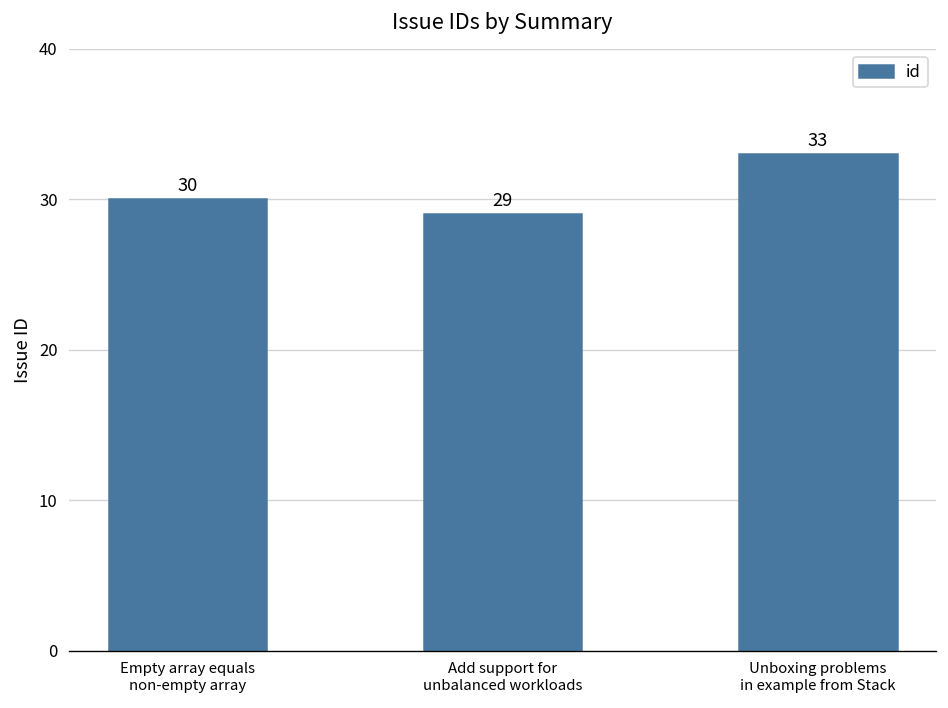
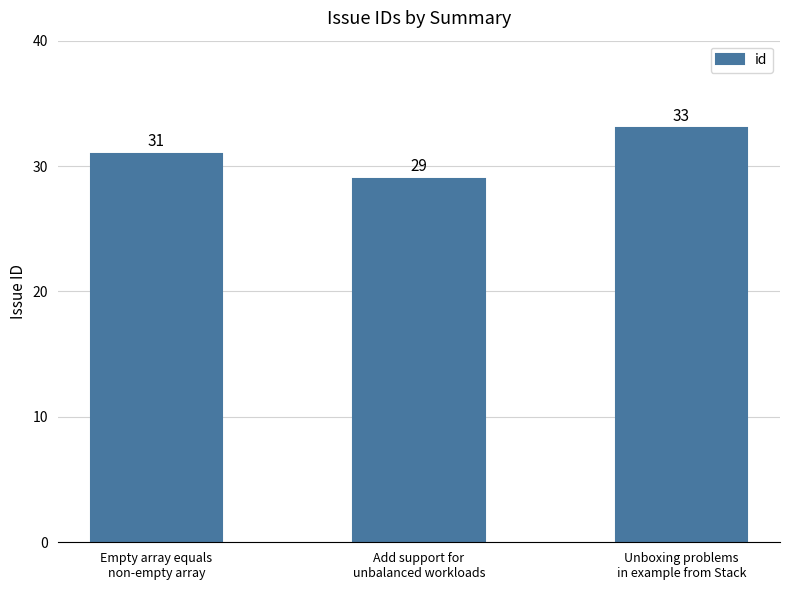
  {
-   "Empty array equals non-empty array": 30,
+   "Empty array equals non-empty array": 31,
    "Add support for unbalanced workloads": 29,
    "Unboxing problems in example from Stack": 33
  }
